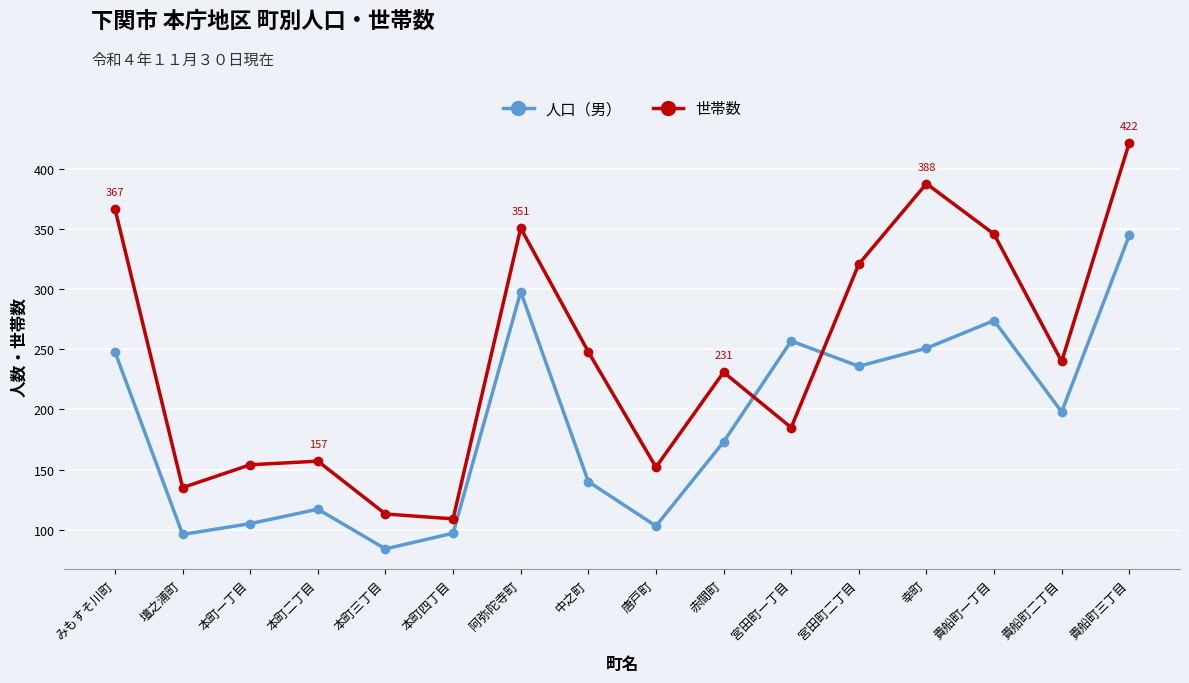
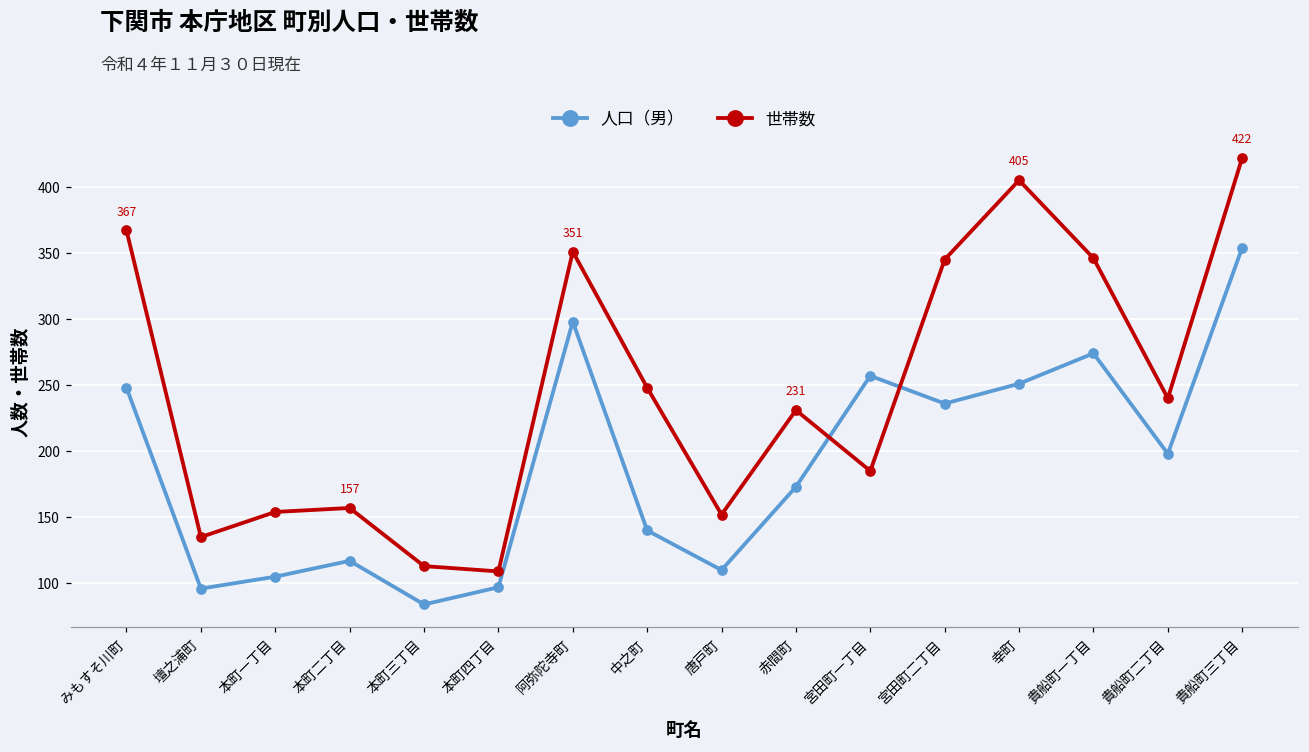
  {
    "人口（男）": {
      "みもすそ川町": 248,
      "壇之浦町": 96,
      "本町一丁目": 105,
      "本町二丁目": 117,
      "本町三丁目": 84,
      "本町四丁目": 97,
      "阿弥陀寺町": 298,
      "中之町": 140,
-     "唐戸町": 103,
+     "唐戸町": 110,
      "赤間町": 173,
      "宮田町一丁目": 257,
      "宮田町二丁目": 236,
      "幸町": 251,
      "貴船町一丁目": 274,
      "貴船町二丁目": 198,
-     "貴船町三丁目": 345
+     "貴船町三丁目": 354
    },
    "世帯数": {
      "みもすそ川町": 367,
      "本町二丁目": 157,
      "阿弥陀寺町": 351,
      "赤間町": 231,
-     "宮田町二丁目": 321,
-     "幸町": 388,
+     "宮田町二丁目": 345,
+     "幸町": 405,
      "貴船町三丁目": 422
    }
  }
